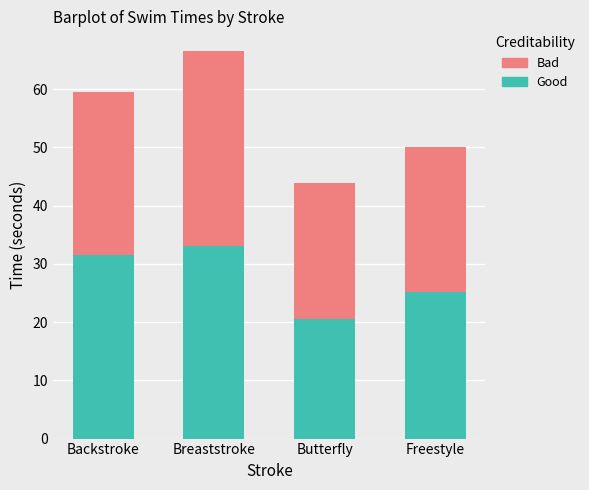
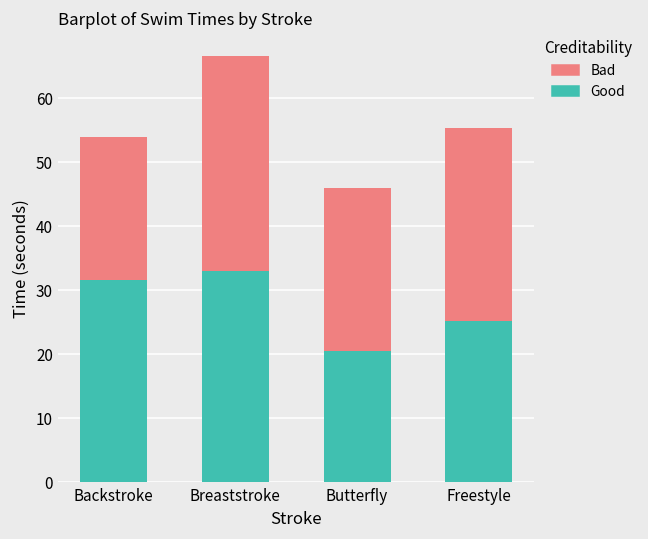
  {
    "Good": {
      "Backstroke": 32,
      "Breaststroke": 33,
      "Butterfly": 21,
      "Freestyle": 25
    },
    "Bad": {
-     "Backstroke": 28,
+     "Backstroke": 22,
      "Breaststroke": 34,
-     "Butterfly": 23,
-     "Freestyle": 25
+     "Butterfly": 26,
+     "Freestyle": 30
    }
  }
